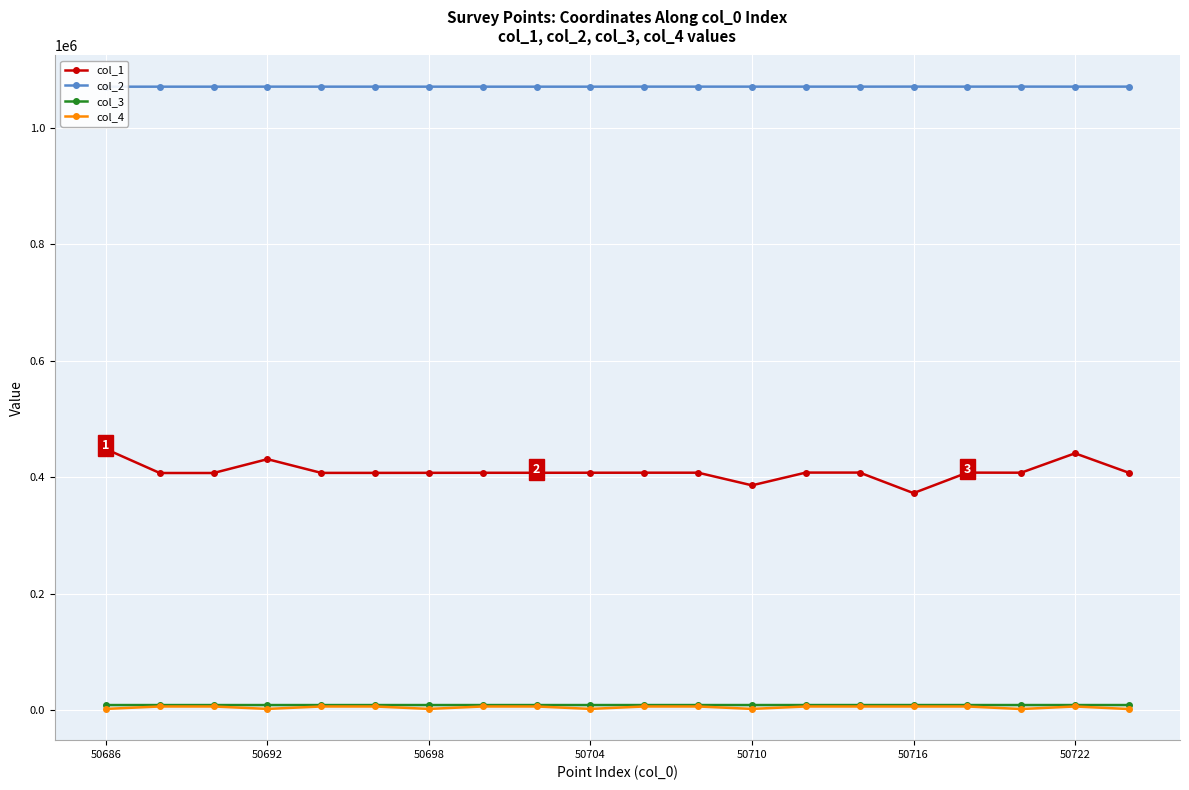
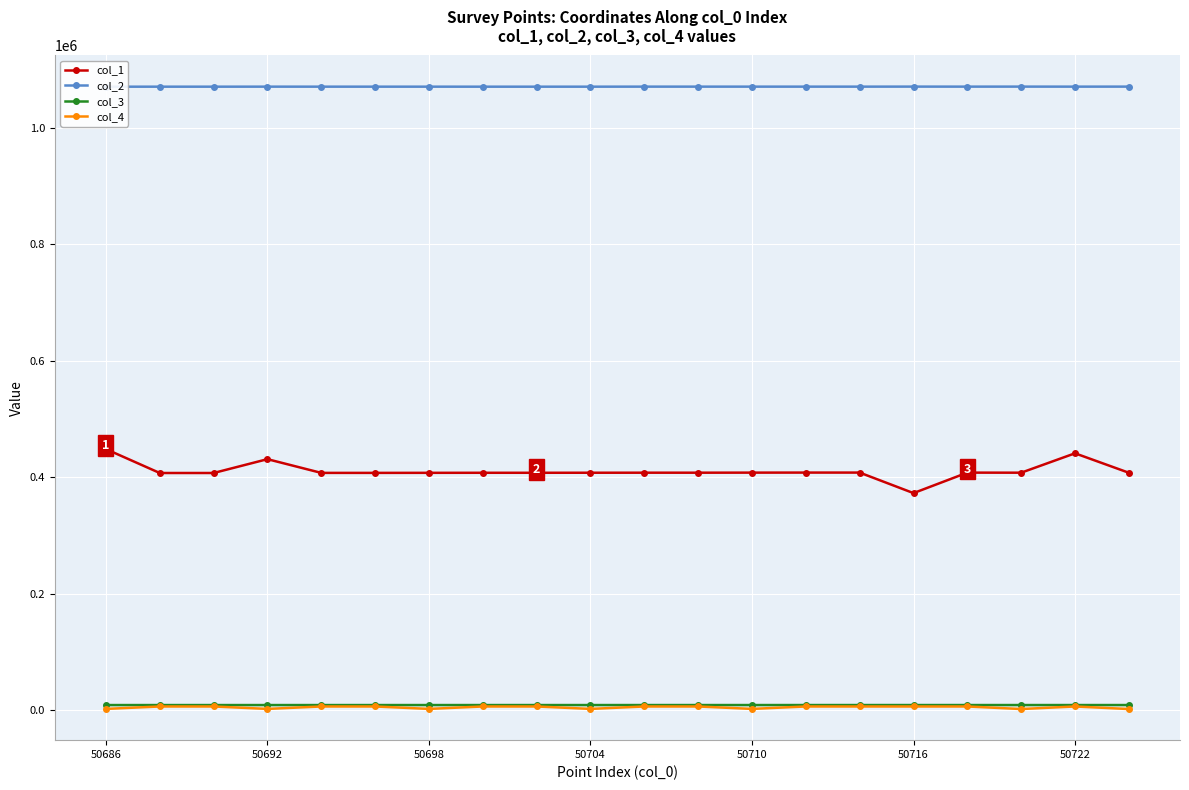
  {
    "col_1": {
      "50692": 430000,
      "50698": 410000,
      "50704": 410000,
-     "50710": 390000,
+     "50710": 410000,
      "50716": 370000,
      "50722": 440000
    },
    "col_2": {
      "50692": 1070000,
      "50698": 1070000,
      "50704": 1070000,
      "50710": 1070000,
      "50716": 1070000,
      "50722": 1070000
    },
    "col_3": {
      "50686": 10000,
      "50692": 10000,
      "50698": 10000,
      "50704": 10000,
      "50710": 10000
    },
    "col_4": {
      "50686": 0,
      "50692": 0,
      "50698": 0,
      "50704": 0,
      "50710": 0
    }
  }
